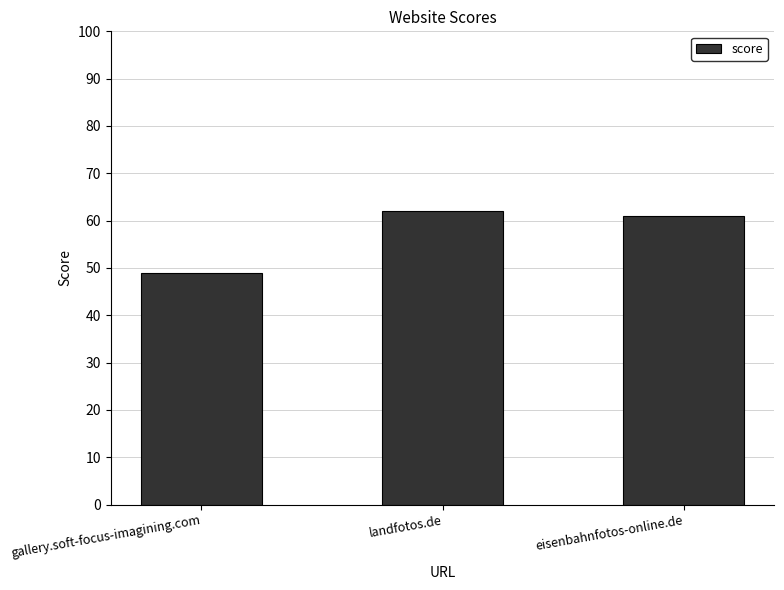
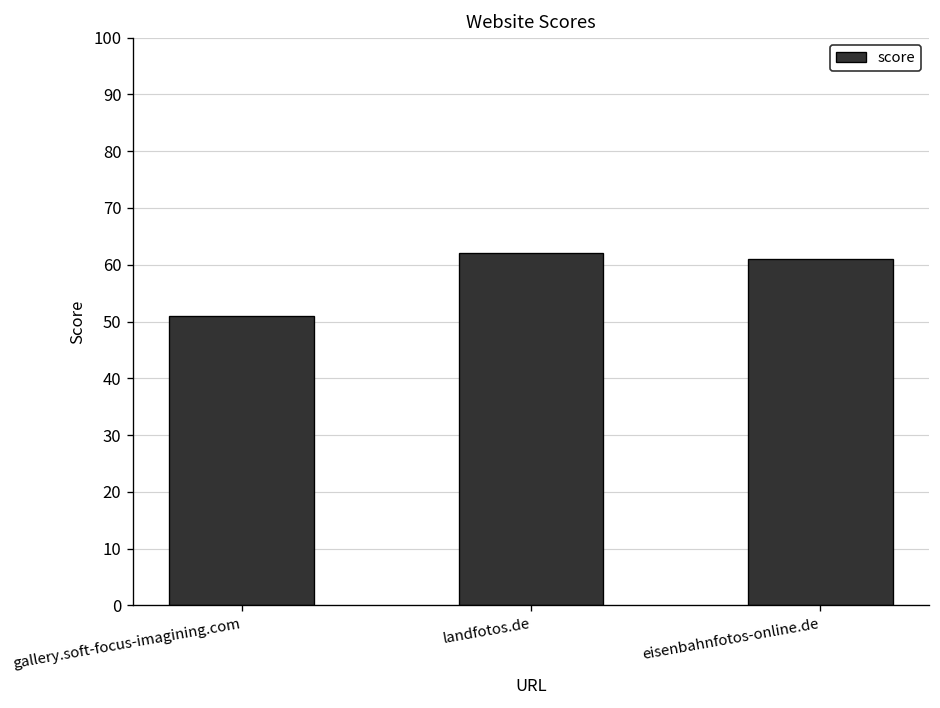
  {
-   "gallery.soft-focus-imagining.com": 49,
+   "gallery.soft-focus-imagining.com": 51,
    "landfotos.de": 62,
    "eisenbahnfotos-online.de": 61
  }
